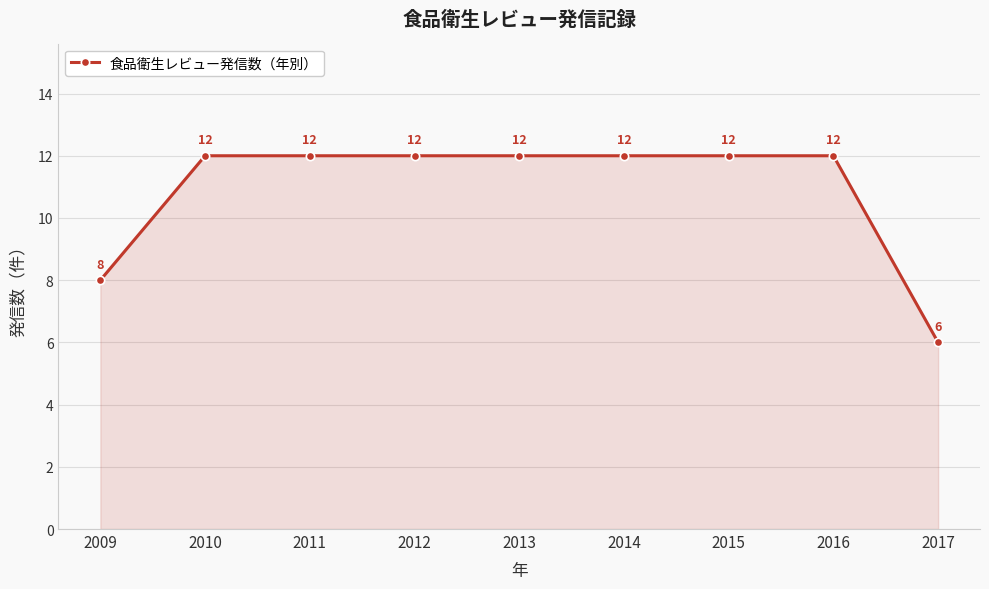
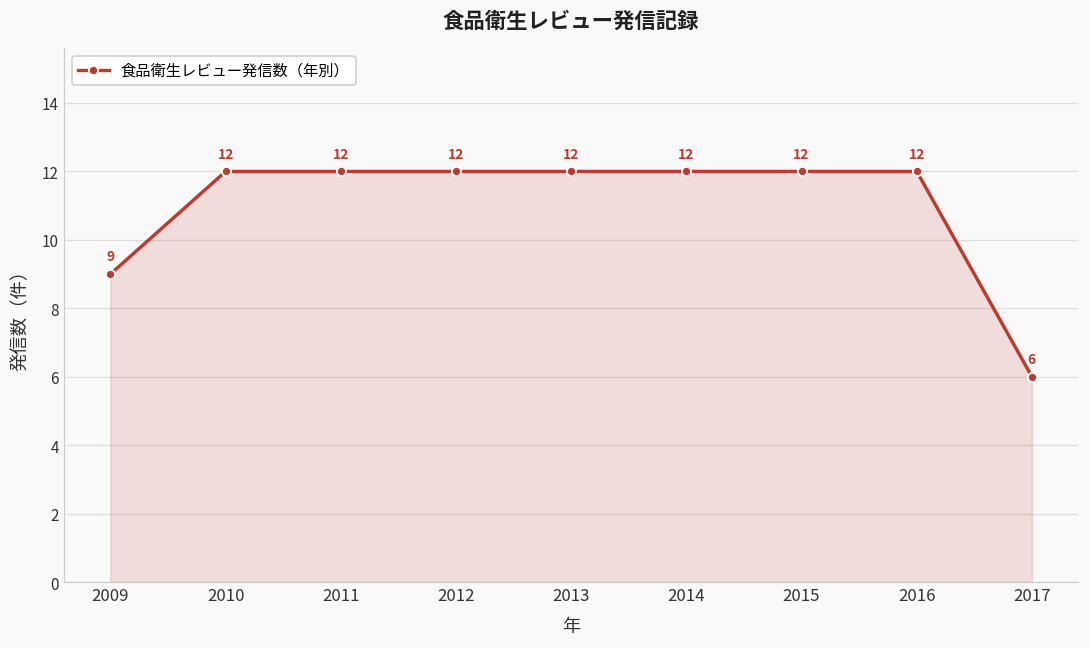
  {
-   "2009": 8,
+   "2009": 9,
    "2010": 12,
    "2011": 12,
    "2012": 12,
    "2013": 12,
    "2014": 12,
    "2015": 12,
    "2016": 12,
    "2017": 6
  }
